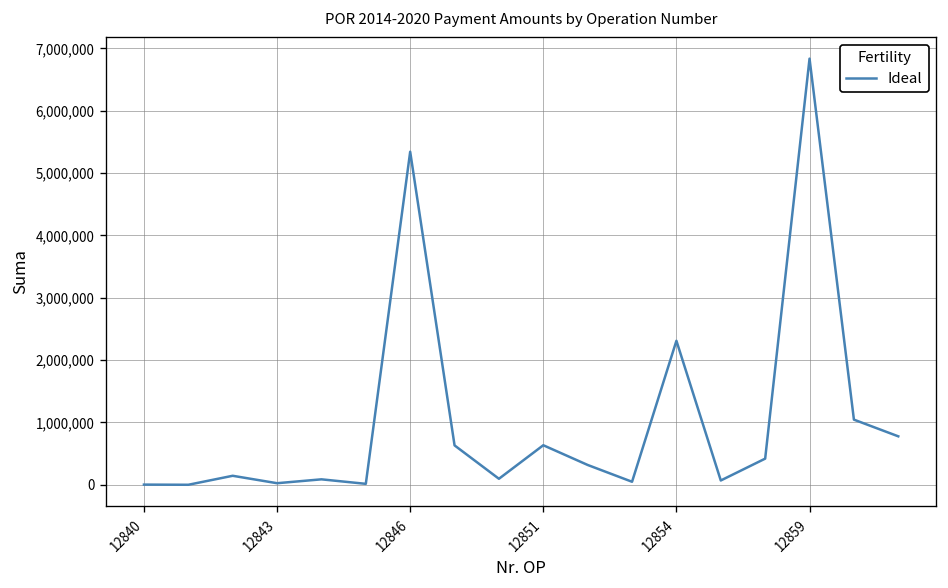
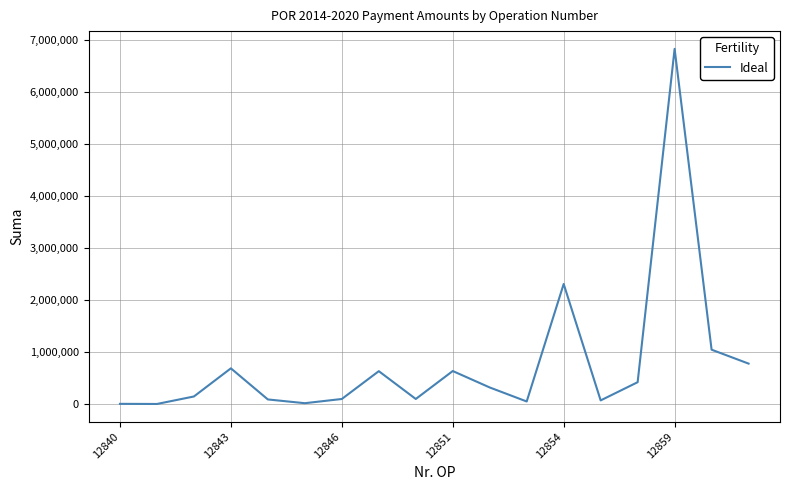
  {
    "12840": "0",
-   "12843": "0",
-   "12846": "5,300,000",
+   "12843": "700,000",
+   "12846": "100,000",
    "12851": "600,000",
    "12854": "2,300,000",
    "12859": "6,800,000"
  }
